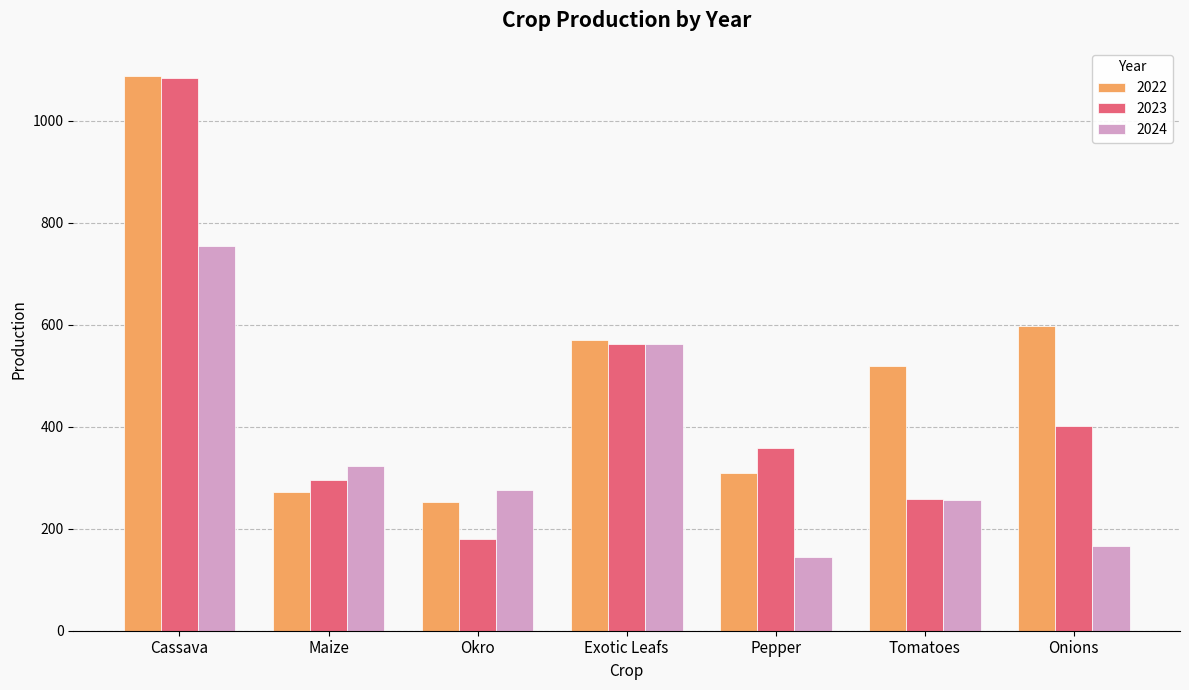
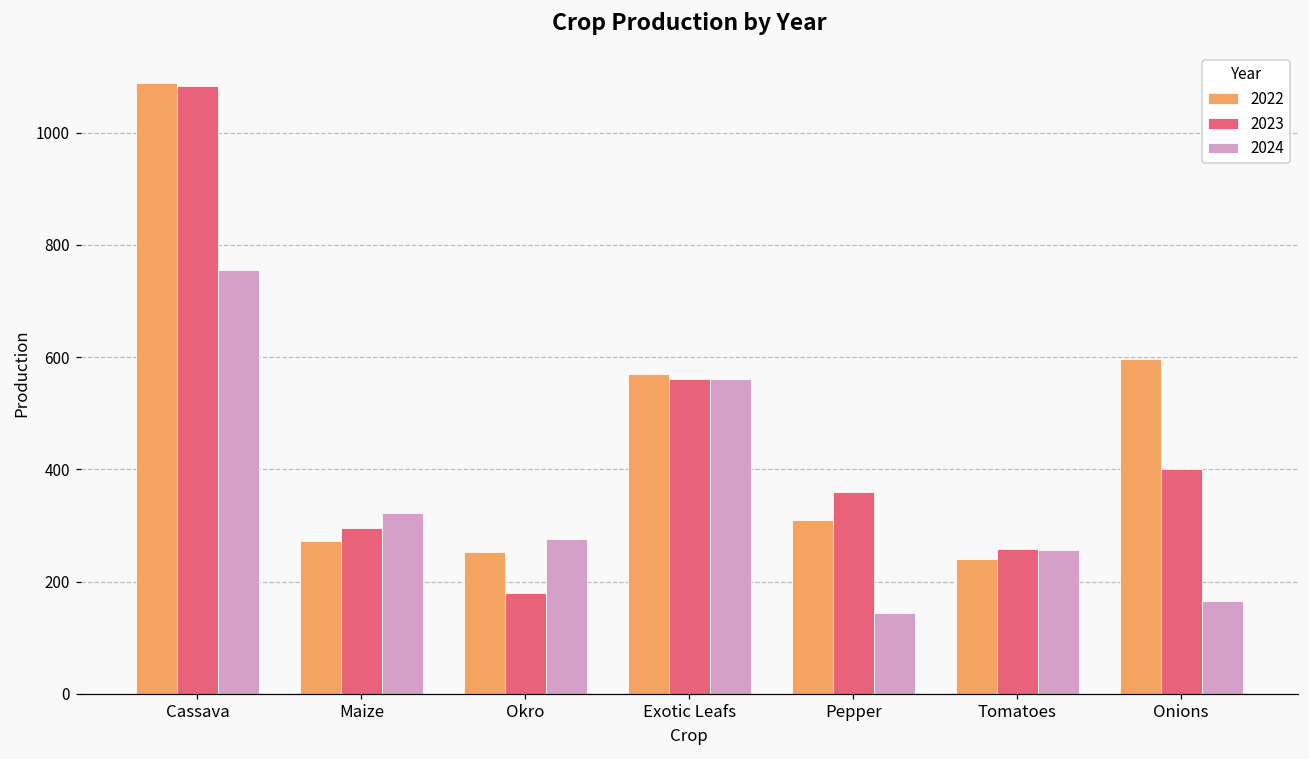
  {
    "2022": {
      "Cassava": 1090,
      "Maize": 270,
      "Okro": 250,
      "Exotic Leafs": 570,
      "Pepper": 310,
-     "Tomatoes": 520,
+     "Tomatoes": 240,
      "Onions": 600
    },
    "2023": {
      "Cassava": 1080,
      "Maize": 300,
      "Okro": 180,
      "Exotic Leafs": 560,
      "Pepper": 360,
      "Tomatoes": 260,
      "Onions": 400
    },
    "2024": {
      "Cassava": 760,
      "Maize": 320,
      "Okro": 280,
      "Exotic Leafs": 560,
      "Pepper": 140,
      "Tomatoes": 260,
      "Onions": 170
    }
  }
